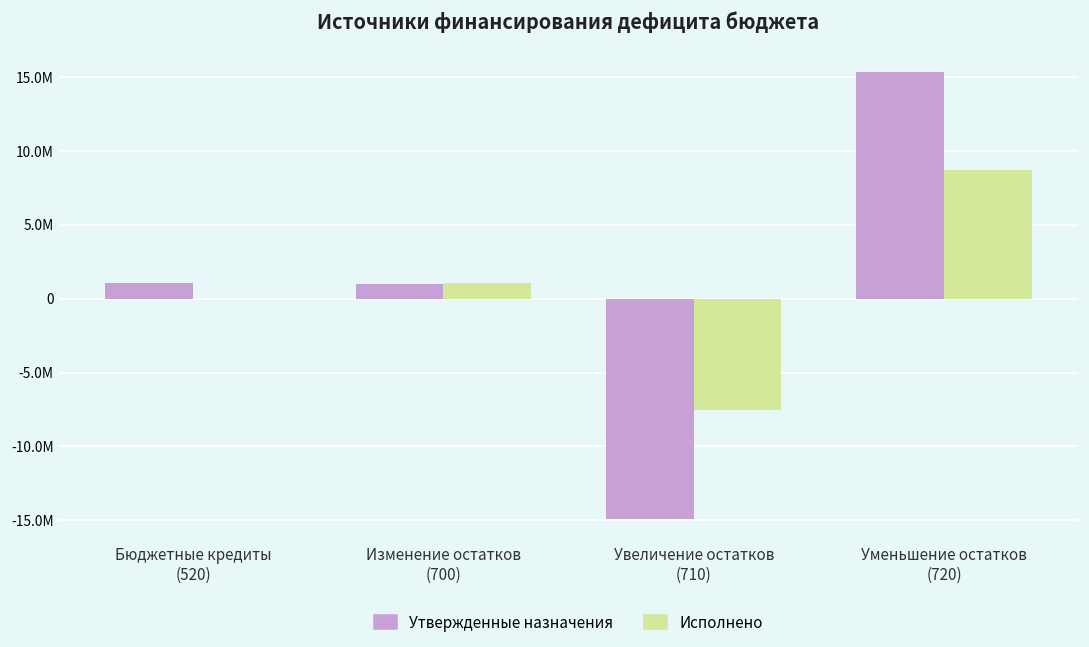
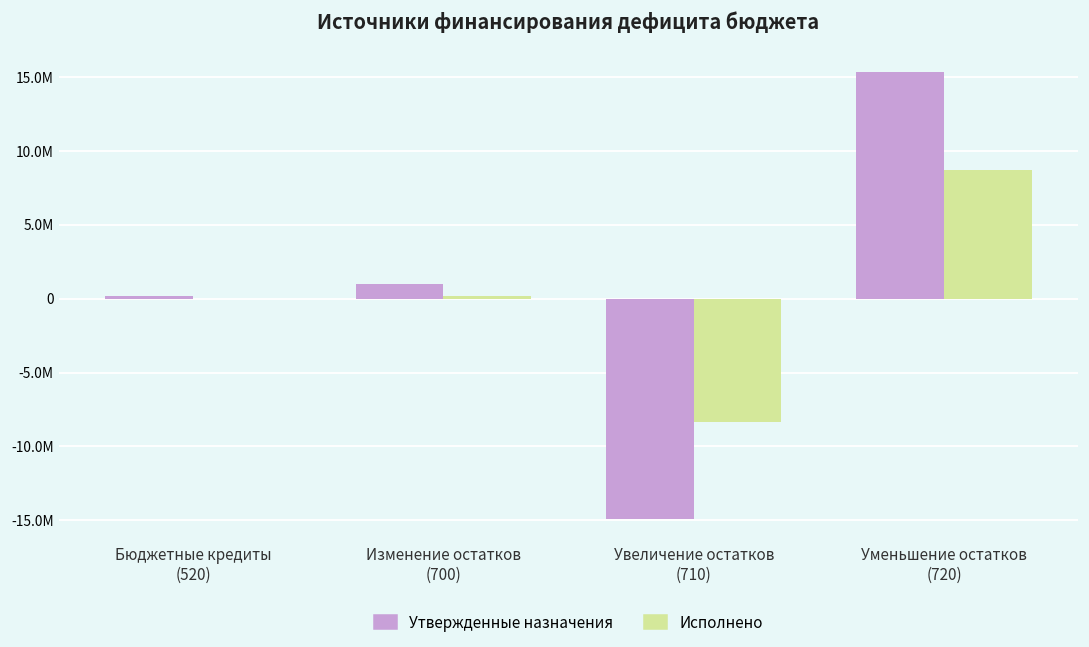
  {
    "Утвержденные назначения": {
-     "Бюджетные кредиты (520)": 1100000,
+     "Бюджетные кредиты (520)": 200000,
      "Изменение остатков (700)": 1000000,
      "Увеличение остатков (710)": -14900000,
      "Уменьшение остатков (720)": 15300000
    },
    "Исполнено": {
      "Бюджетные кредиты (520)": 0,
-     "Изменение остатков (700)": 1000000,
-     "Увеличение остатков (710)": -7600000,
+     "Изменение остатков (700)": 200000,
+     "Увеличение остатков (710)": -8300000,
      "Уменьшение остатков (720)": 8700000
    }
  }
